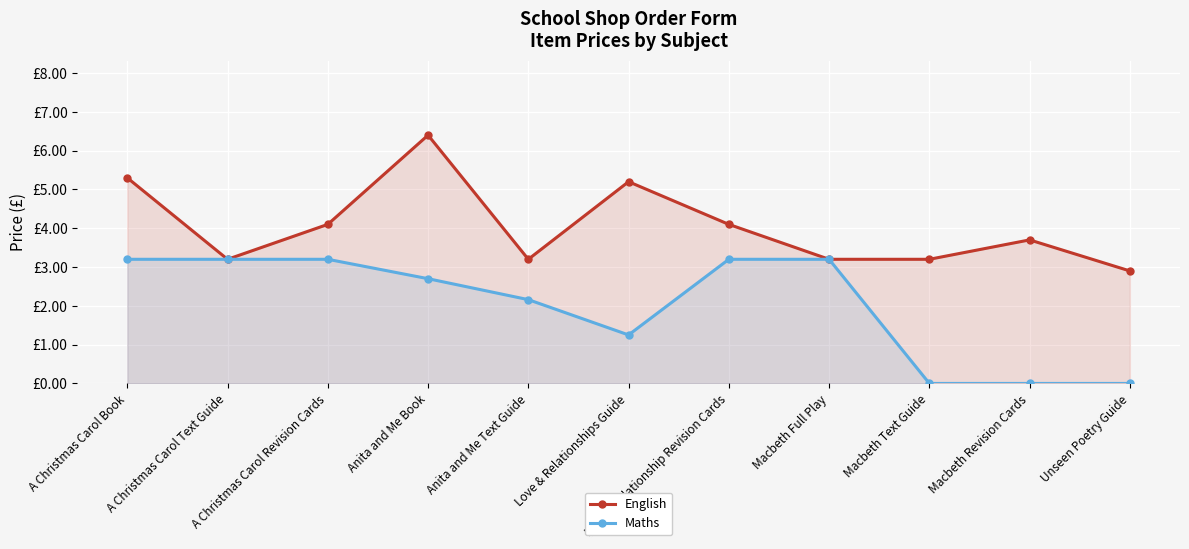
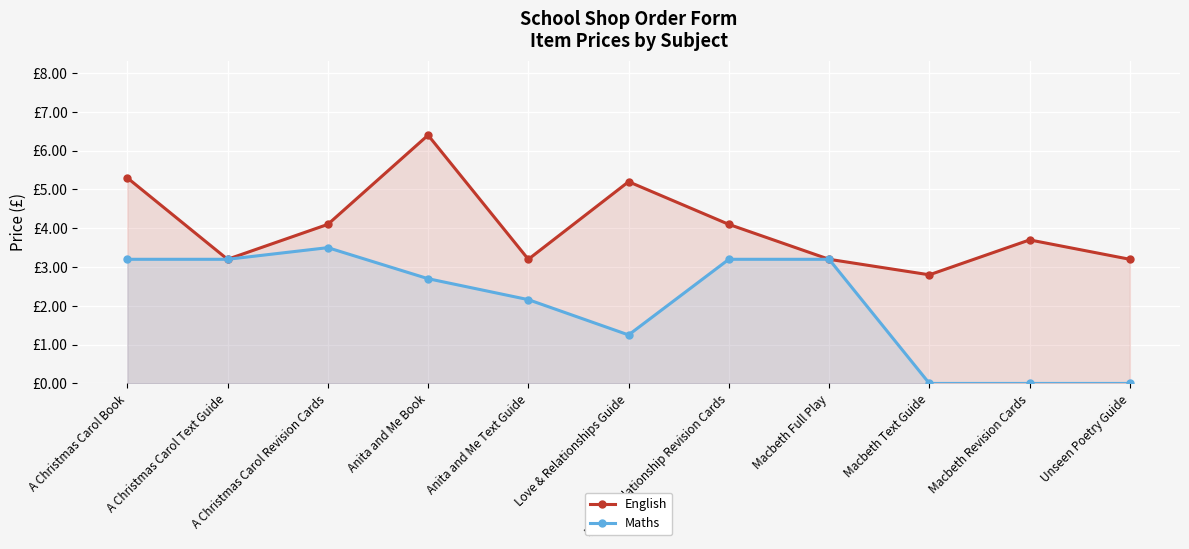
  {
    "English": {
      "A Christmas Carol Book": "£5.3",
      "A Christmas Carol Revision Cards": "£4.1",
      "Anita and Me Book": "£6.4",
      "Anita and Me Text Guide": "£3.2",
      "Love & Relationships Guide": "£5.2",
      "Love & Relationship Revision Cards": "£4.1",
-     "Macbeth Text Guide": "£3.2",
+     "Macbeth Text Guide": "£2.8",
      "Macbeth Revision Cards": "£3.7",
-     "Unseen Poetry Guide": "£2.9"
+     "Unseen Poetry Guide": "£3.2"
    },
    "Maths": {
      "A Christmas Carol Book": "£3.2",
-     "A Christmas Carol Revision Cards": "£3.2",
+     "A Christmas Carol Revision Cards": "£3.5",
      "Anita and Me Book": "£2.7",
      "Anita and Me Text Guide": "£2.2",
      "Love & Relationships Guide": "£1.3",
      "Love & Relationship Revision Cards": "£3.2",
      "Macbeth Text Guide": "£0.0",
      "Macbeth Revision Cards": "£0.0",
      "Unseen Poetry Guide": "£0.0"
    }
  }
